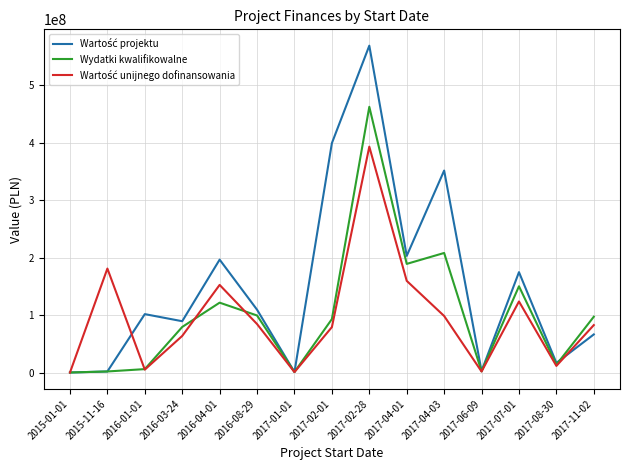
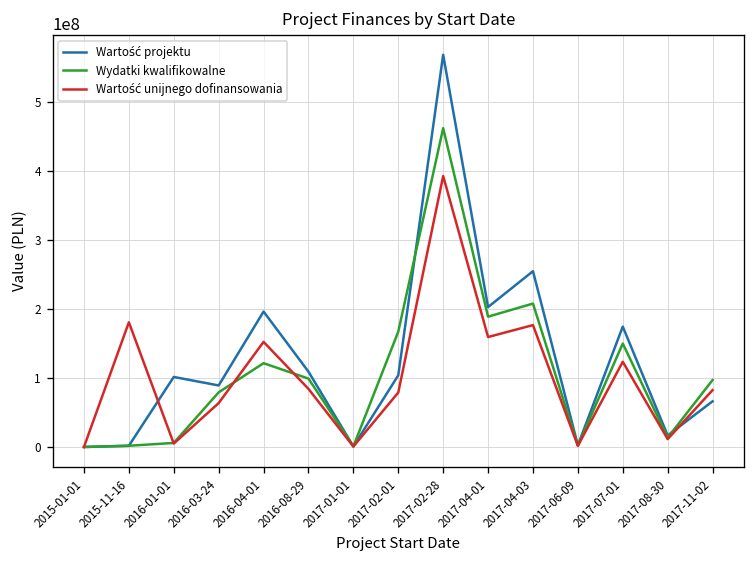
  {
    "Wartość projektu": {
      "2016-01-01": 100000000,
      "2016-03-24": 90000000,
      "2016-04-01": 200000000,
      "2016-08-29": 110000000,
-     "2017-02-01": 400000000,
+     "2017-02-01": 100000000,
      "2017-02-28": 570000000,
      "2017-04-01": 200000000,
-     "2017-04-03": 350000000,
+     "2017-04-03": 260000000,
      "2017-07-01": 170000000,
      "2017-11-02": 70000000
    },
    "Wydatki kwalifikowalne": {
      "2016-03-24": 80000000,
      "2016-04-01": 120000000,
      "2016-08-29": 100000000,
-     "2017-02-01": 90000000,
+     "2017-02-01": 170000000,
      "2017-02-28": 460000000,
      "2017-04-01": 190000000,
      "2017-04-03": 210000000,
      "2017-07-01": 150000000,
      "2017-11-02": 100000000
    },
    "Wartość unijnego dofinansowania": {
      "2015-11-16": 180000000,
      "2016-03-24": 60000000,
      "2016-04-01": 150000000,
      "2016-08-29": 80000000,
      "2017-02-01": 80000000,
      "2017-02-28": 390000000,
      "2017-04-01": 160000000,
-     "2017-04-03": 100000000,
+     "2017-04-03": 180000000,
      "2017-07-01": 120000000,
      "2017-11-02": 80000000
    }
  }
